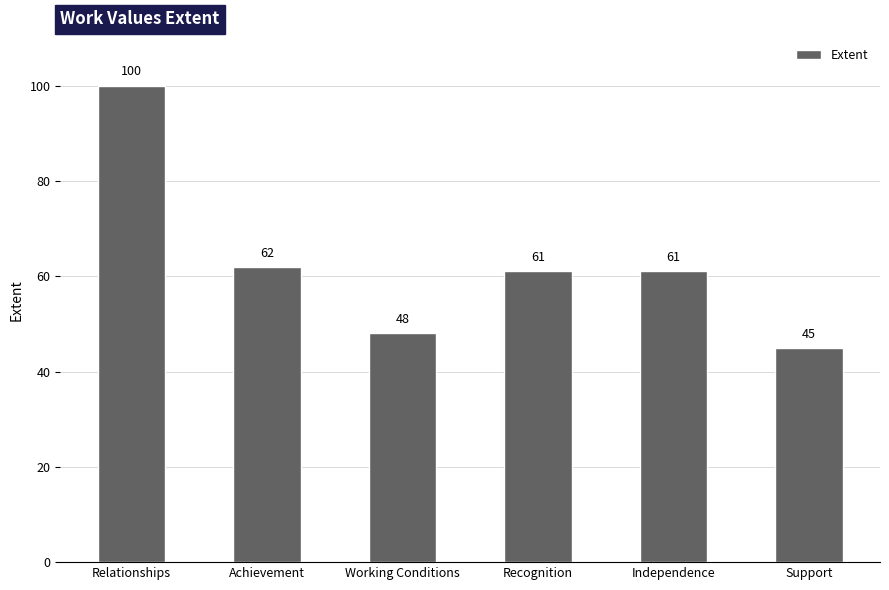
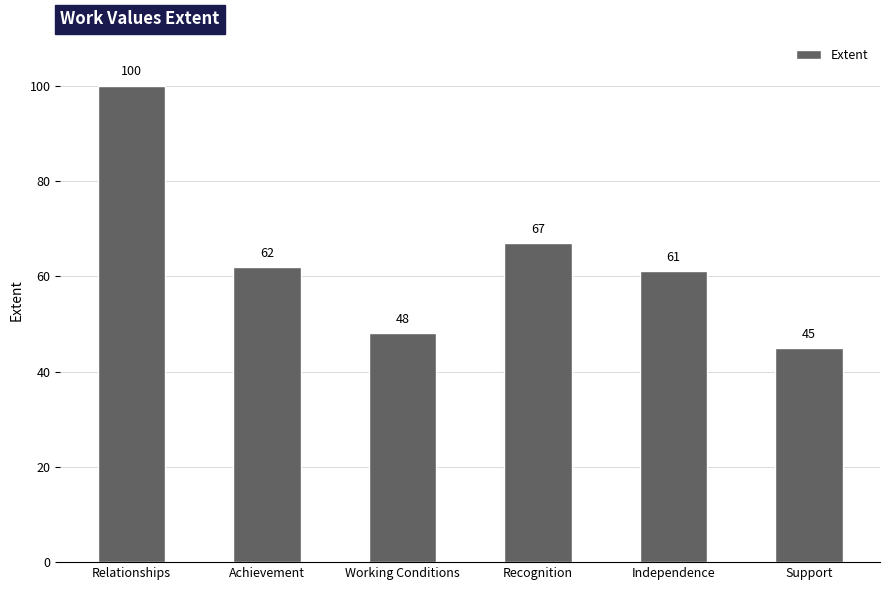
  {
    "Relationships": 100,
    "Achievement": 62,
    "Working Conditions": 48,
-   "Recognition": 61,
+   "Recognition": 67,
    "Independence": 61,
    "Support": 45
  }
